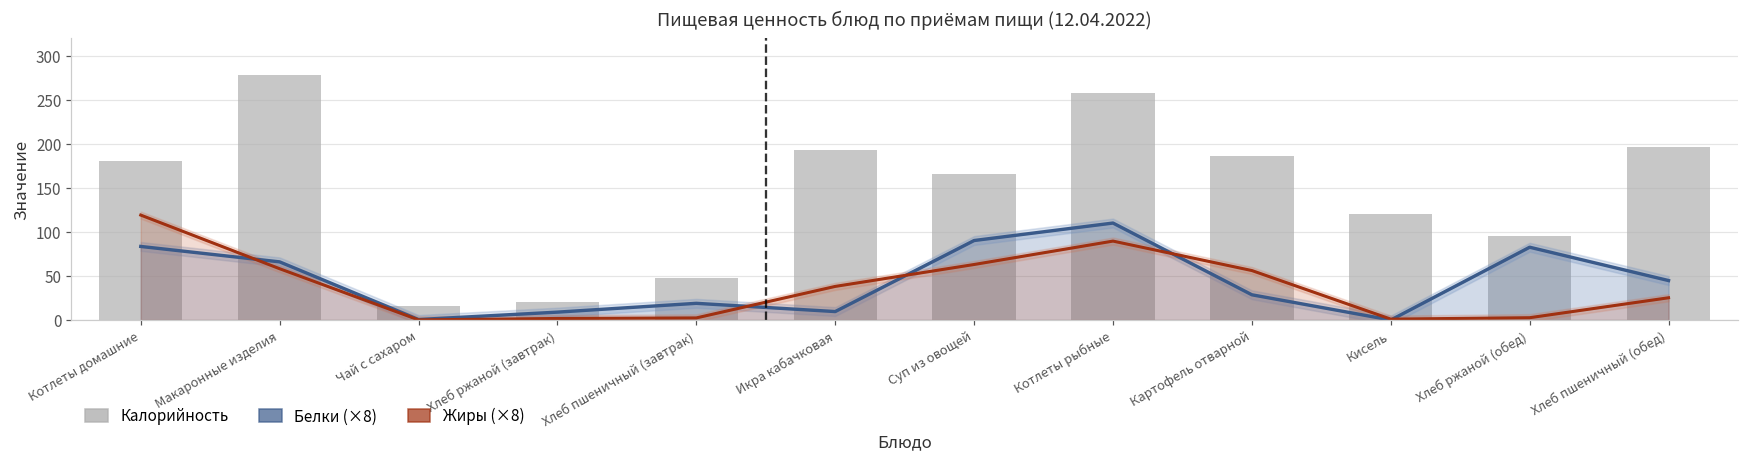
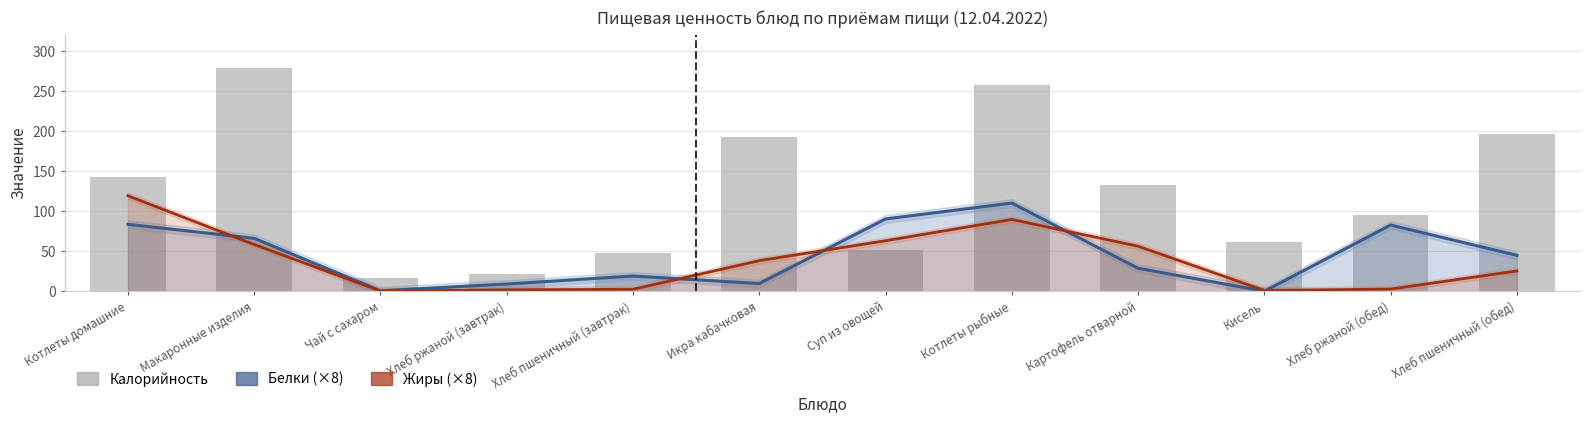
  {
    "Калорийность": {
-     "Котлеты домашние": 180,
+     "Котлеты домашние": 140,
      "Макаронные изделия": 280,
      "Чай с сахаром": 20,
      "Хлеб ржаной (завтрак)": 20,
      "Хлеб пшеничный (завтрак)": 50,
      "Икра кабачковая": 190,
-     "Суп из овощей": 170,
+     "Суп из овощей": 50,
      "Котлеты рыбные": 260,
-     "Картофель отварной": 190,
-     "Кисель": 120,
+     "Картофель отварной": 130,
+     "Кисель": 60,
      "Хлеб ржаной (обед)": 100,
      "Хлеб пшеничный (обед)": 200
    },
    "Белки (×8)": {
      "Котлеты домашние": 80,
      "Макаронные изделия": 70,
      "Хлеб ржаной (завтрак)": 10,
      "Хлеб пшеничный (завтрак)": 20,
      "Икра кабачковая": 10,
      "Суп из овощей": 90,
      "Котлеты рыбные": 110,
      "Картофель отварной": 30,
      "Хлеб ржаной (обед)": 80,
      "Хлеб пшеничный (обед)": 40
    },
    "Жиры (×8)": {
      "Котлеты домашние": 120,
      "Макаронные изделия": 60,
      "Хлеб ржаной (завтрак)": 0,
      "Хлеб пшеничный (завтрак)": 0,
      "Икра кабачковая": 40,
      "Суп из овощей": 60,
      "Котлеты рыбные": 90,
      "Картофель отварной": 60,
      "Хлеб ржаной (обед)": 0,
      "Хлеб пшеничный (обед)": 30
    }
  }
